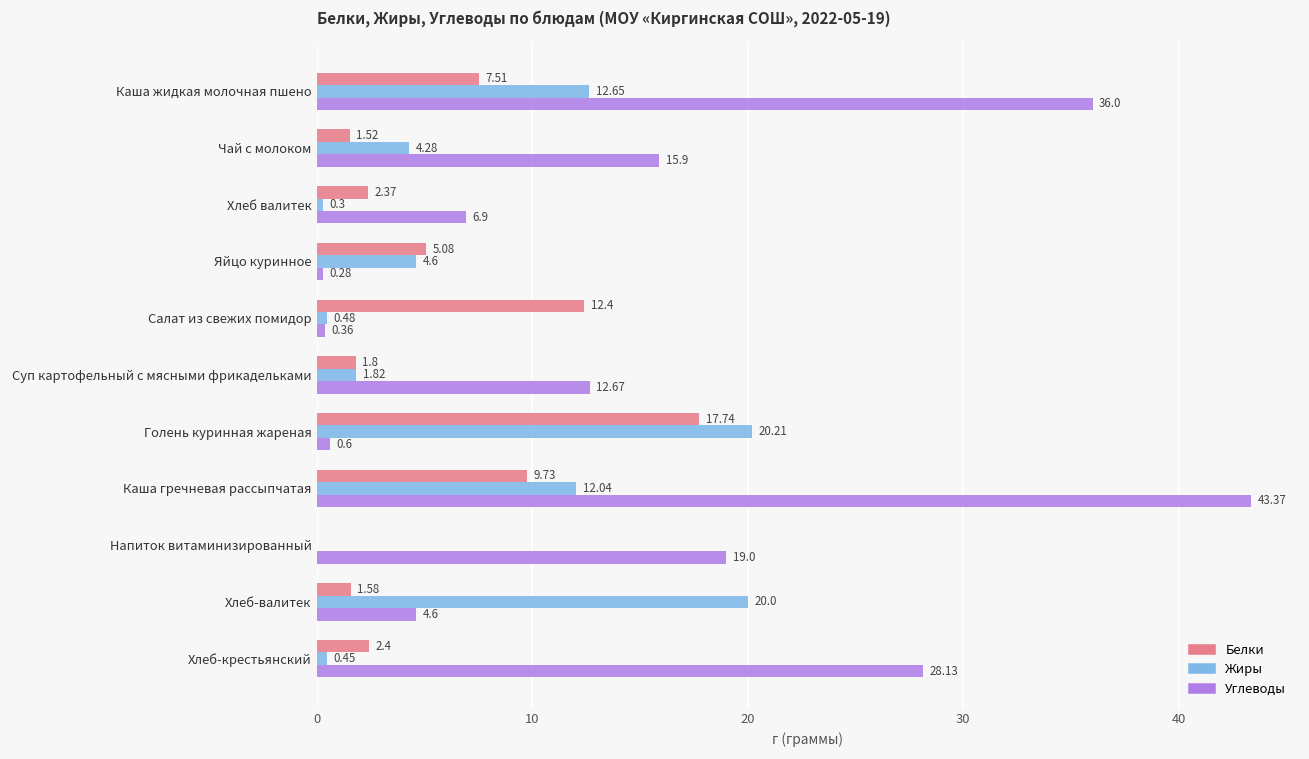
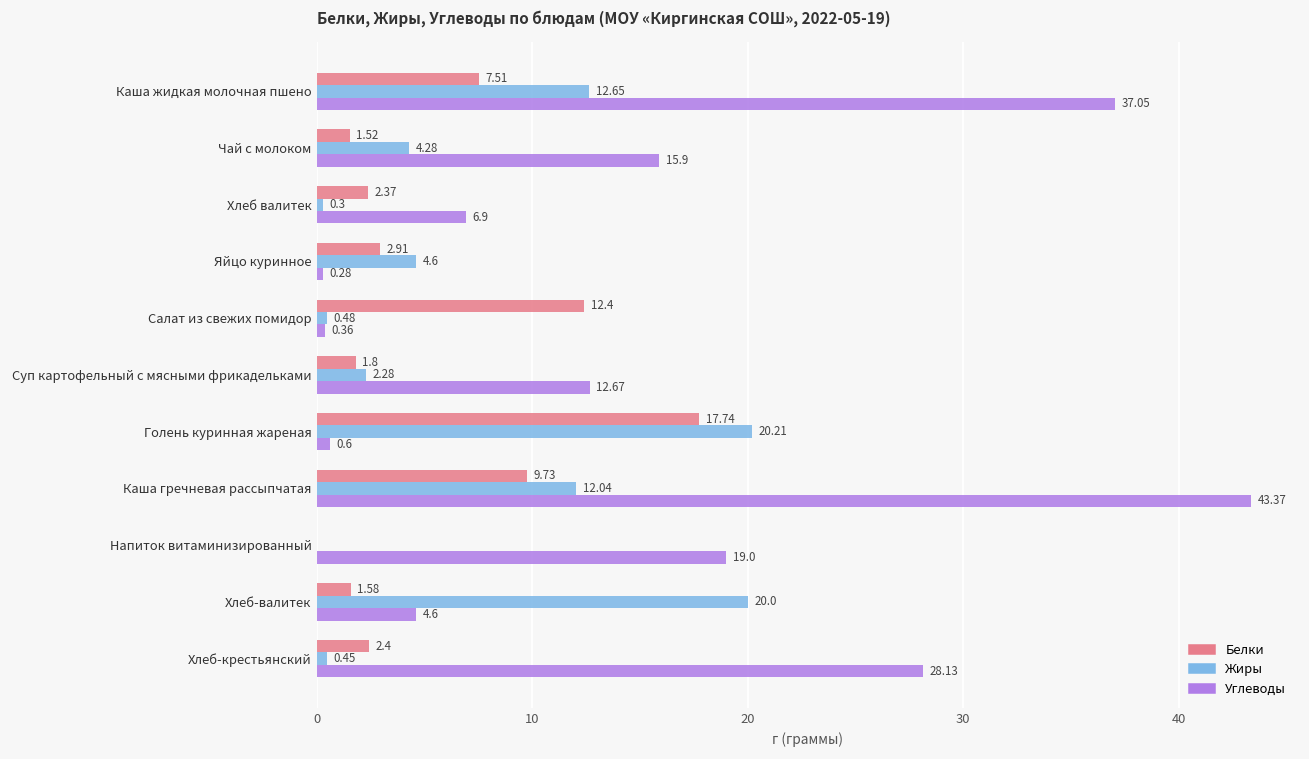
  {
    "Белки": {
      "Каша жидкая молочная пшено": 7.51,
      "Чай с молоком": 1.52,
      "Хлеб валитек": 2.37,
-     "Яйцо куринное": 5.08,
+     "Яйцо куринное": 2.91,
      "Салат из свежих помидор": 12.4,
      "Суп картофельный с мясными фрикадельками": 1.8,
      "Голень куринная жареная": 17.74,
      "Каша гречневая рассыпчатая": 9.73,
      "Хлеб-валитек": 1.58,
      "Хлеб-крестьянский": 2.4
    },
    "Жиры": {
      "Каша жидкая молочная пшено": 12.65,
      "Чай с молоком": 4.28,
      "Хлеб валитек": 0.3,
      "Яйцо куринное": 4.6,
      "Салат из свежих помидор": 0.48,
-     "Суп картофельный с мясными фрикадельками": 1.82,
+     "Суп картофельный с мясными фрикадельками": 2.28,
      "Голень куринная жареная": 20.21,
      "Каша гречневая рассыпчатая": 12.04,
      "Хлеб-валитек": 20.0,
      "Хлеб-крестьянский": 0.45
    },
    "Углеводы": {
-     "Каша жидкая молочная пшено": 36.0,
+     "Каша жидкая молочная пшено": 37.05,
      "Чай с молоком": 15.9,
      "Хлеб валитек": 6.9,
      "Яйцо куринное": 0.28,
      "Салат из свежих помидор": 0.36,
      "Суп картофельный с мясными фрикадельками": 12.67,
      "Голень куринная жареная": 0.6,
      "Каша гречневая рассыпчатая": 43.37,
      "Напиток витаминизированный": 19.0,
      "Хлеб-валитек": 4.6,
      "Хлеб-крестьянский": 28.13
    }
  }
